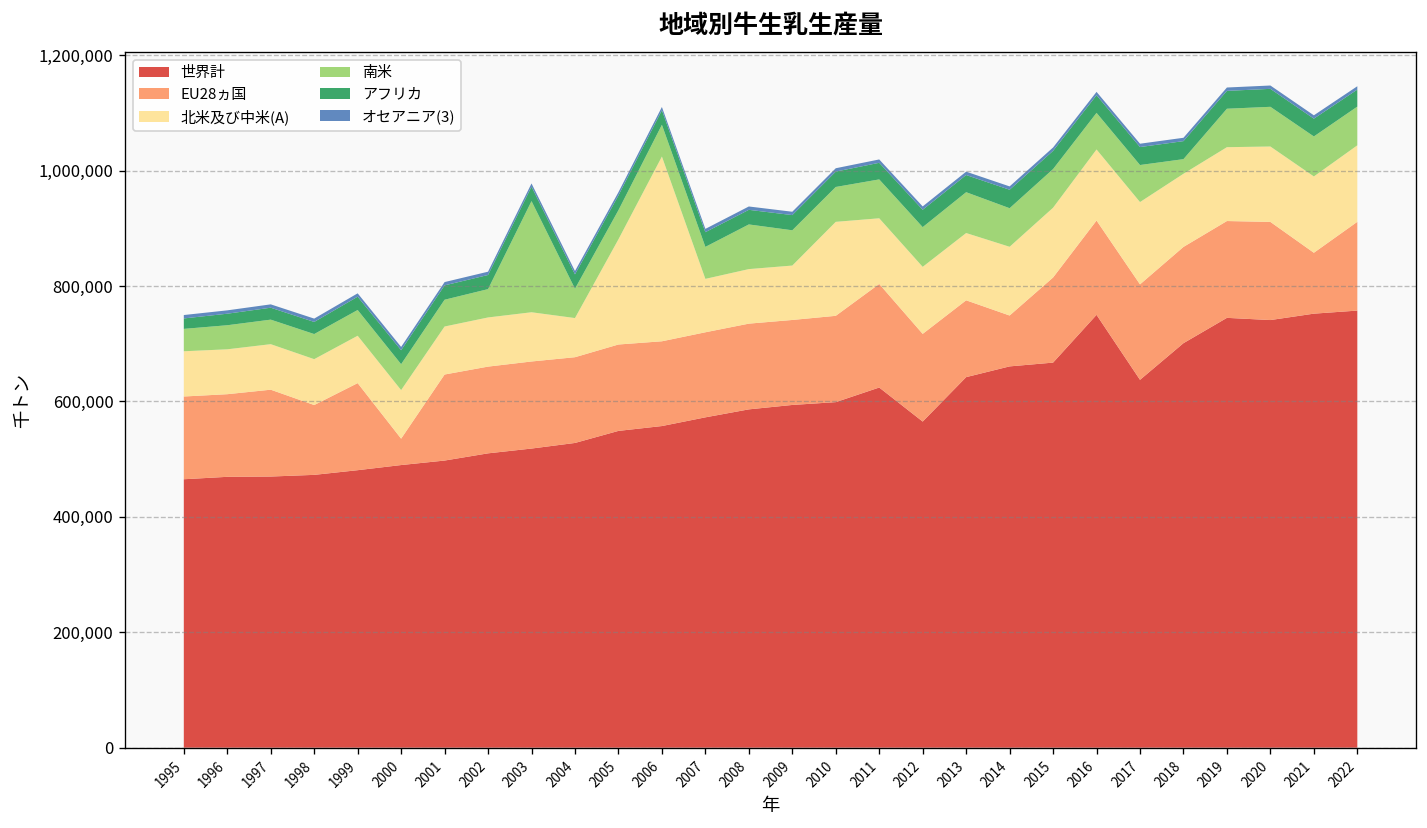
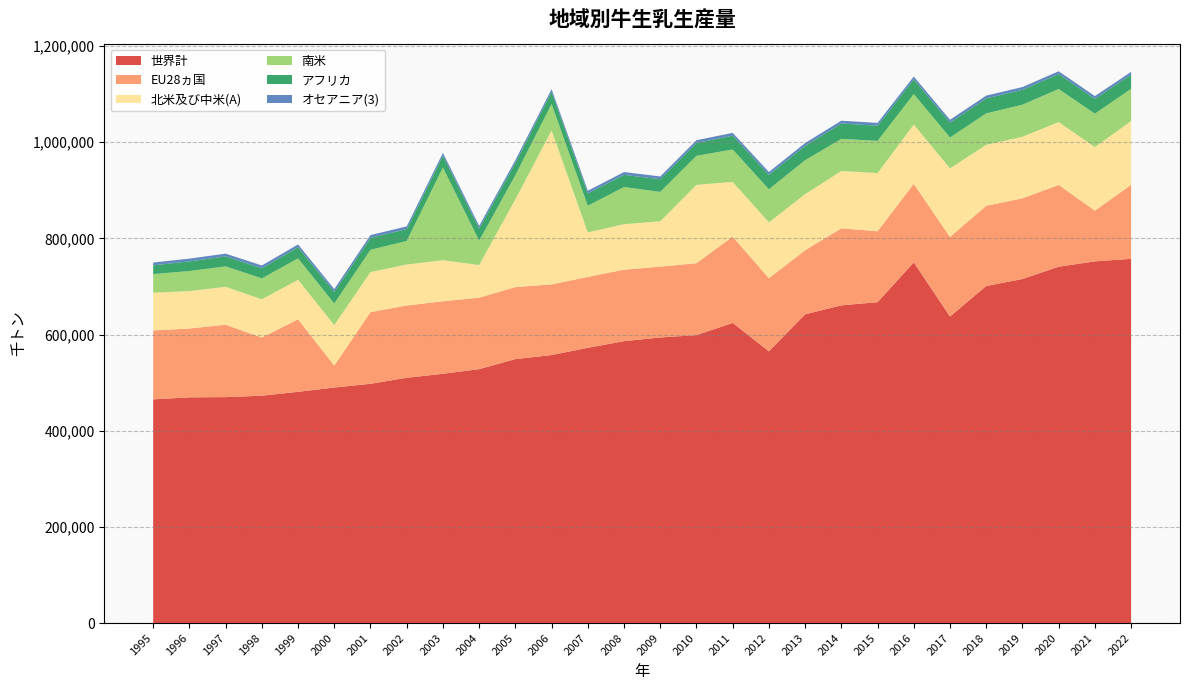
  {
    "世界計": {
      "1995": "470,000",
      "1996": "470,000",
      "1997": "470,000",
      "1998": "470,000",
      "1999": "480,000",
      "2000": "490,000",
      "2001": "500,000",
      "2002": "510,000",
      "2003": "520,000",
      "2004": "530,000",
      "2005": "550,000",
      "2006": "560,000",
      "2007": "570,000",
      "2008": "590,000",
      "2009": "590,000",
      "2010": "600,000",
      "2011": "620,000",
      "2012": "570,000",
      "2013": "640,000",
      "2014": "660,000",
      "2015": "670,000",
      "2016": "750,000",
      "2017": "640,000",
      "2018": "700,000",
-     "2019": "740,000",
+     "2019": "720,000",
      "2020": "740,000",
      "2021": "750,000",
      "2022": "760,000"
    },
    "EU28ヵ国": {
      "1995": "140,000",
      "1996": "140,000",
      "1997": "150,000",
      "1998": "120,000",
      "1999": "150,000",
      "2000": "50,000",
      "2001": "150,000",
      "2002": "150,000",
      "2003": "150,000",
      "2004": "150,000",
      "2005": "150,000",
      "2006": "150,000",
      "2007": "150,000",
      "2008": "150,000",
      "2009": "150,000",
      "2010": "150,000",
      "2011": "180,000",
      "2012": "150,000",
      "2013": "130,000",
-     "2014": "90,000",
+     "2014": "160,000",
      "2015": "150,000",
      "2016": "160,000",
      "2017": "170,000",
      "2018": "170,000",
      "2019": "170,000",
      "2020": "170,000",
      "2021": "110,000",
      "2022": "150,000"
    },
    "北米及び中米(A)": {
      "1995": "80,000",
      "1996": "80,000",
      "1997": "80,000",
      "1998": "80,000",
      "1999": "80,000",
      "2000": "80,000",
      "2001": "80,000",
      "2002": "90,000",
      "2003": "90,000",
      "2004": "70,000",
      "2005": "180,000",
      "2006": "320,000",
      "2007": "90,000",
      "2008": "90,000",
      "2009": "90,000",
      "2010": "160,000",
      "2011": "110,000",
      "2012": "120,000",
      "2013": "120,000",
      "2014": "120,000",
      "2015": "120,000",
      "2016": "120,000",
      "2017": "140,000",
      "2018": "130,000",
      "2019": "130,000",
      "2020": "130,000",
      "2021": "130,000",
      "2022": "130,000"
    },
    "南米": {
      "1995": "40,000",
      "1996": "40,000",
      "1997": "40,000",
      "1998": "40,000",
      "1999": "40,000",
      "2000": "40,000",
      "2001": "50,000",
      "2002": "50,000",
      "2003": "190,000",
      "2004": "50,000",
      "2005": "50,000",
      "2006": "60,000",
      "2007": "60,000",
      "2008": "80,000",
      "2009": "60,000",
      "2010": "60,000",
      "2011": "70,000",
      "2012": "70,000",
      "2013": "70,000",
      "2014": "70,000",
      "2015": "70,000",
      "2016": "60,000",
      "2017": "60,000",
-     "2018": "30,000",
+     "2018": "70,000",
      "2019": "70,000",
      "2020": "70,000",
      "2021": "70,000",
      "2022": "70,000"
    },
    "アフリカ": {
      "1995": "20,000",
      "1996": "20,000",
      "1997": "20,000",
      "1998": "20,000",
      "1999": "20,000",
      "2000": "20,000",
      "2001": "20,000",
      "2002": "20,000",
      "2003": "30,000",
      "2004": "30,000",
      "2005": "30,000",
      "2006": "30,000",
      "2007": "30,000",
      "2008": "30,000",
      "2009": "30,000",
      "2010": "30,000",
      "2011": "30,000",
      "2012": "30,000",
      "2013": "30,000",
      "2014": "30,000",
      "2015": "30,000",
      "2016": "30,000",
      "2017": "30,000",
      "2018": "30,000",
      "2019": "30,000",
      "2020": "30,000",
      "2021": "30,000",
      "2022": "30,000"
    },
    "オセアニア(3)": {
      "1995": "10,000",
      "1996": "10,000",
      "1997": "10,000",
      "1998": "10,000",
      "1999": "10,000",
      "2000": "10,000",
      "2001": "10,000",
      "2002": "10,000",
      "2003": "10,000",
      "2004": "10,000",
      "2005": "10,000",
      "2006": "10,000",
      "2007": "10,000",
      "2008": "10,000",
      "2009": "10,000",
      "2010": "10,000",
      "2011": "10,000",
      "2012": "10,000",
      "2013": "10,000",
      "2014": "10,000",
      "2015": "10,000",
      "2016": "10,000",
      "2017": "10,000",
      "2018": "10,000",
      "2019": "10,000",
      "2020": "10,000",
      "2021": "10,000",
      "2022": "10,000"
    }
  }
